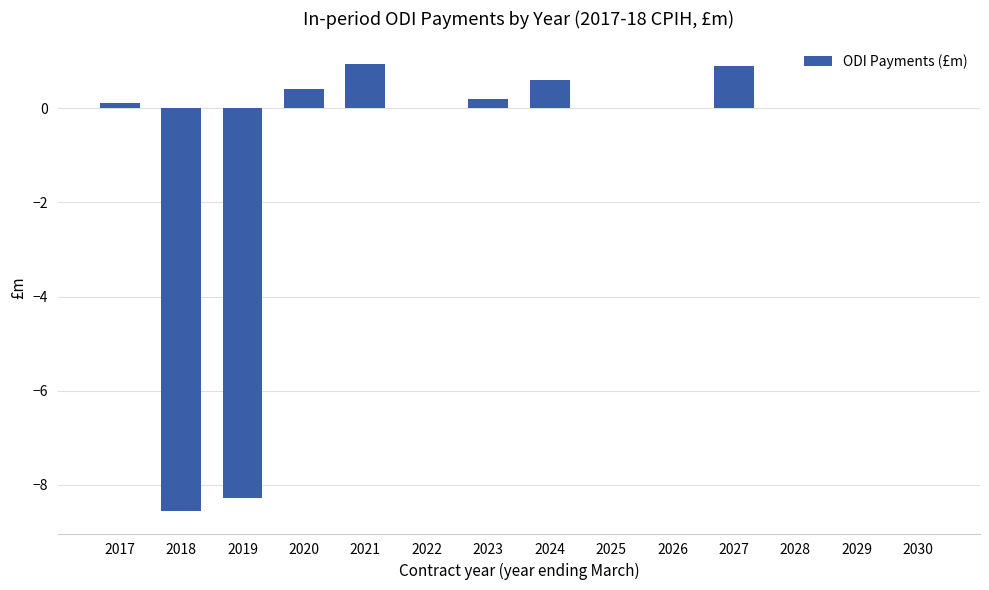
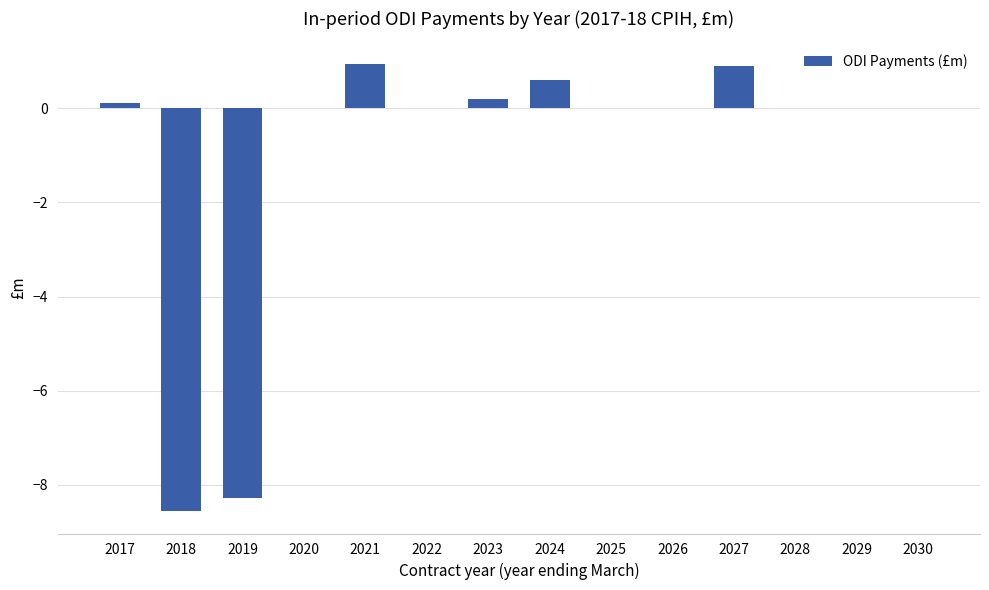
  {
    "2017": 0.1,
    "2018": -8.6,
    "2019": -8.3,
-   "2020": 0.4,
+   "2020": 0.0,
    "2021": 0.9,
    "2022": 0.0,
    "2023": 0.2,
    "2024": 0.6,
    "2025": 0.0,
    "2026": 0.0,
    "2027": 0.9,
    "2028": 0.0,
    "2029": 0.0,
    "2030": 0.0
  }
